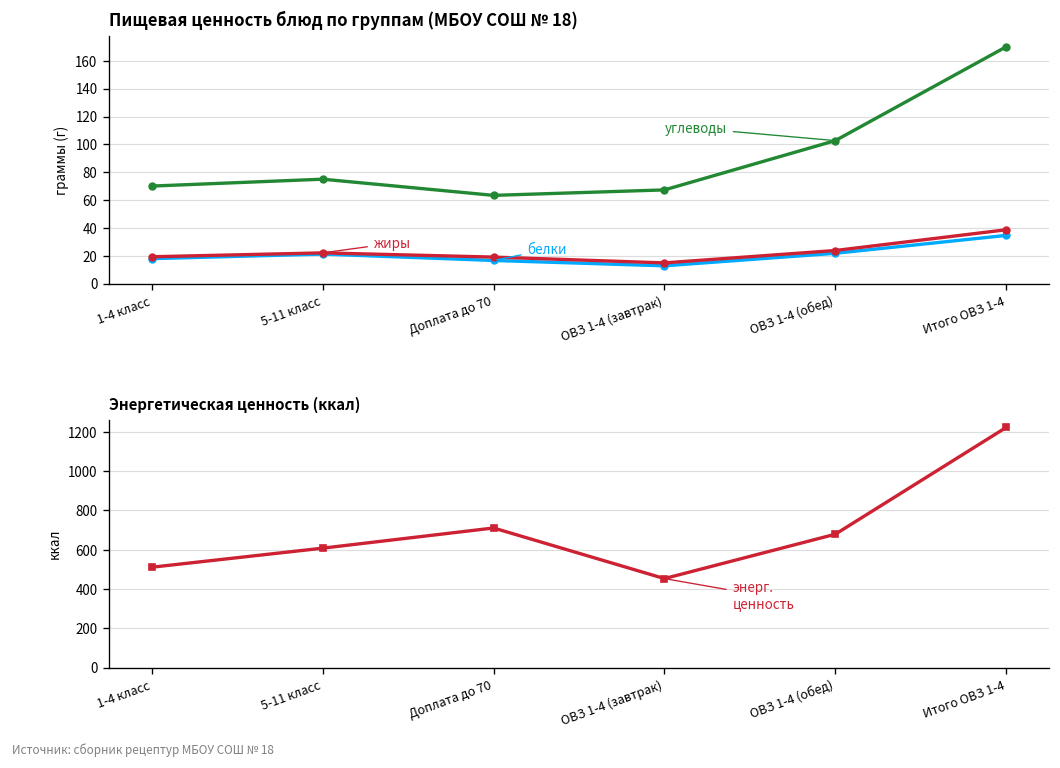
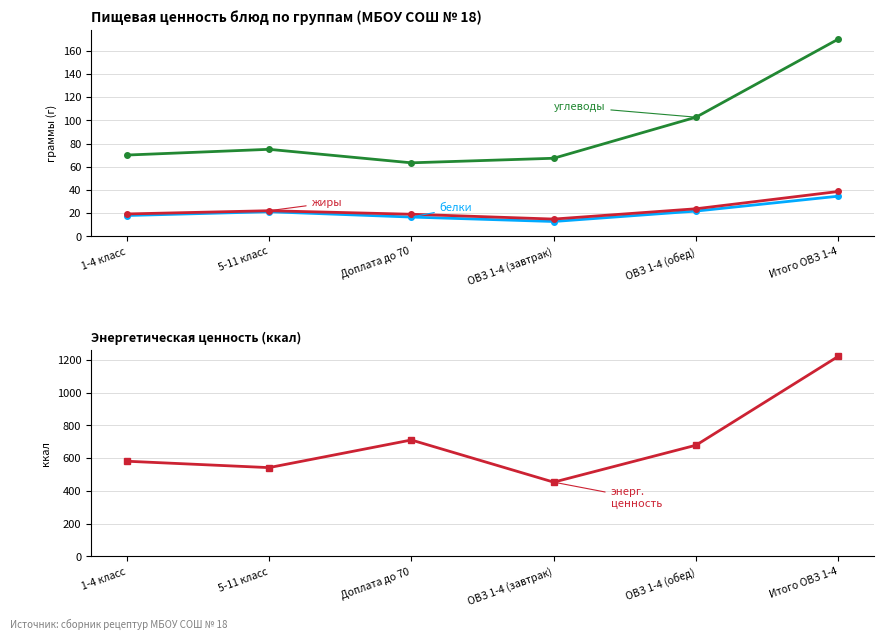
  {
    "Энергетическая ценность (ккал)": {
-     "1-4 класс": 510,
-     "5-11 класс": 610,
+     "1-4 класс": 580,
+     "5-11 класс": 540,
      "Доплата до 70": 710,
      "ОВЗ 1-4 (завтрак)": 450,
      "ОВЗ 1-4 (обед)": 680,
      "Итого ОВЗ 1-4": 1220
    }
  }
